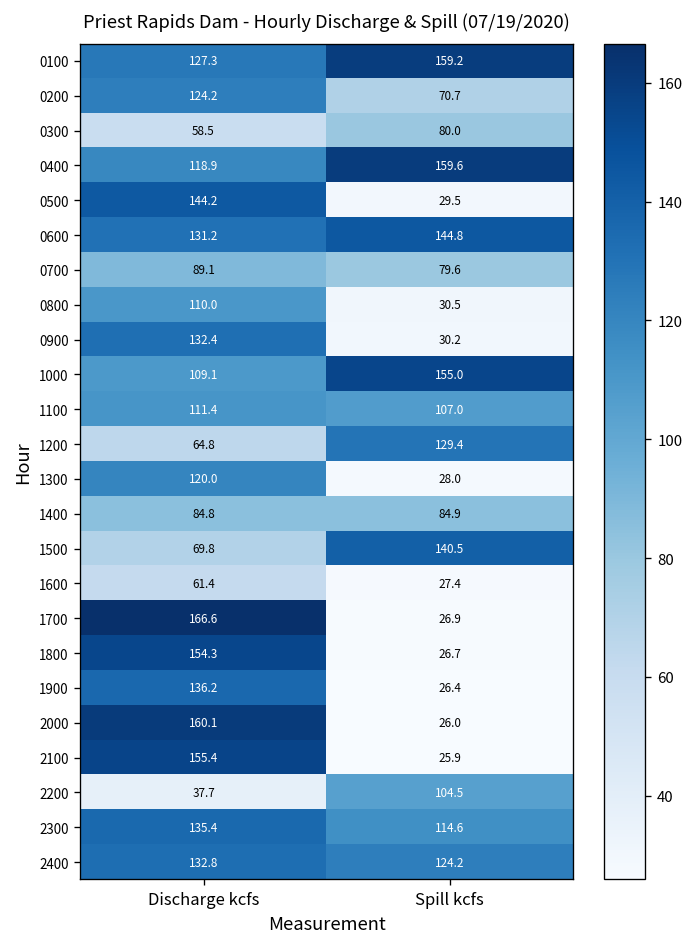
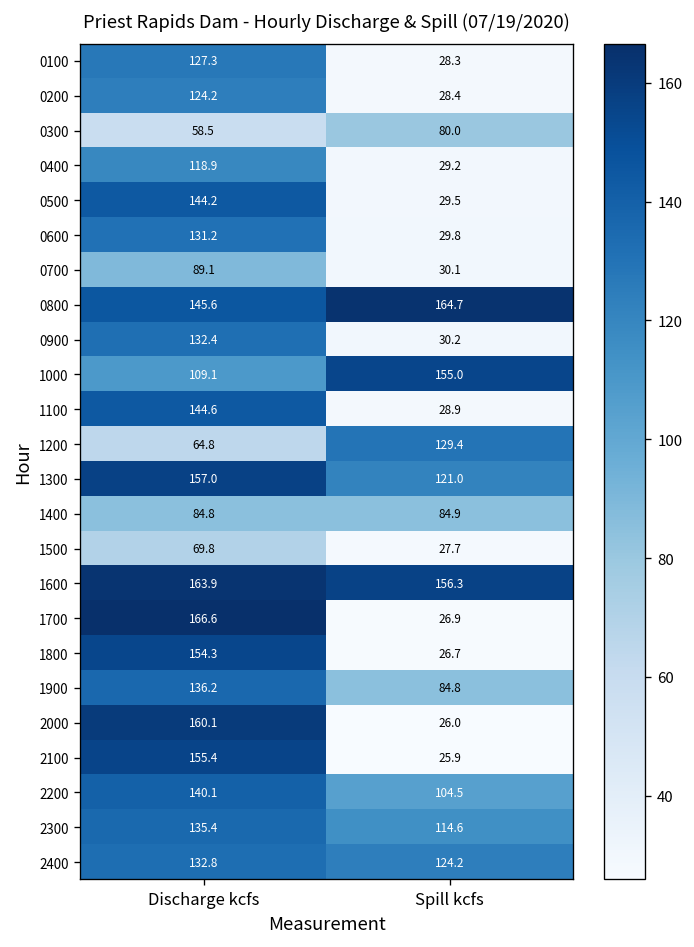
  {
    "0100": {
      "Discharge kcfs": 127.3,
-     "Spill kcfs": 159.2
+     "Spill kcfs": 28.3
    },
    "0200": {
      "Discharge kcfs": 124.2,
-     "Spill kcfs": 70.7
+     "Spill kcfs": 28.4
    },
    "0300": {
      "Discharge kcfs": 58.5,
      "Spill kcfs": 80.0
    },
    "0400": {
      "Discharge kcfs": 118.9,
-     "Spill kcfs": 159.6
+     "Spill kcfs": 29.2
    },
    "0500": {
      "Discharge kcfs": 144.2,
      "Spill kcfs": 29.5
    },
    "0600": {
      "Discharge kcfs": 131.2,
-     "Spill kcfs": 144.8
+     "Spill kcfs": 29.8
    },
    "0700": {
      "Discharge kcfs": 89.1,
-     "Spill kcfs": 79.6
+     "Spill kcfs": 30.1
    },
    "0800": {
-     "Discharge kcfs": 110.0,
-     "Spill kcfs": 30.5
+     "Discharge kcfs": 145.6,
+     "Spill kcfs": 164.7
    },
    "0900": {
      "Discharge kcfs": 132.4,
      "Spill kcfs": 30.2
    },
    "1000": {
      "Discharge kcfs": 109.1,
      "Spill kcfs": 155.0
    },
    "1100": {
-     "Discharge kcfs": 111.4,
-     "Spill kcfs": 107.0
+     "Discharge kcfs": 144.6,
+     "Spill kcfs": 28.9
    },
    "1200": {
      "Discharge kcfs": 64.8,
      "Spill kcfs": 129.4
    },
    "1300": {
-     "Discharge kcfs": 120.0,
-     "Spill kcfs": 28.0
+     "Discharge kcfs": 157.0,
+     "Spill kcfs": 121.0
    },
    "1400": {
      "Discharge kcfs": 84.8,
      "Spill kcfs": 84.9
    },
    "1500": {
      "Discharge kcfs": 69.8,
-     "Spill kcfs": 140.5
+     "Spill kcfs": 27.7
    },
    "1600": {
-     "Discharge kcfs": 61.4,
-     "Spill kcfs": 27.4
+     "Discharge kcfs": 163.9,
+     "Spill kcfs": 156.3
    },
    "1700": {
      "Discharge kcfs": 166.6,
      "Spill kcfs": 26.9
    },
    "1800": {
      "Discharge kcfs": 154.3,
      "Spill kcfs": 26.7
    },
    "1900": {
      "Discharge kcfs": 136.2,
-     "Spill kcfs": 26.4
+     "Spill kcfs": 84.8
    },
    "2000": {
      "Discharge kcfs": 160.1,
      "Spill kcfs": 26.0
    },
    "2100": {
      "Discharge kcfs": 155.4,
      "Spill kcfs": 25.9
    },
    "2200": {
-     "Discharge kcfs": 37.7,
+     "Discharge kcfs": 140.1,
      "Spill kcfs": 104.5
    },
    "2300": {
      "Discharge kcfs": 135.4,
      "Spill kcfs": 114.6
    },
    "2400": {
      "Discharge kcfs": 132.8,
      "Spill kcfs": 124.2
    }
  }
